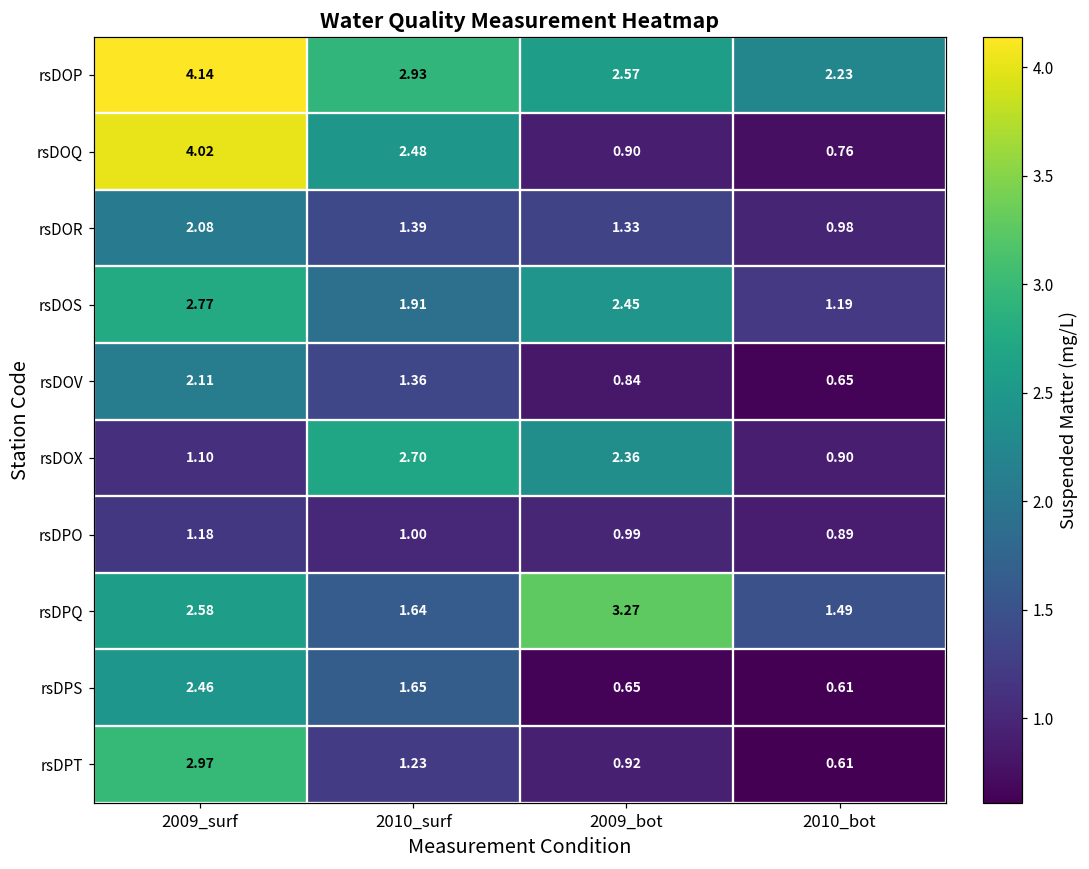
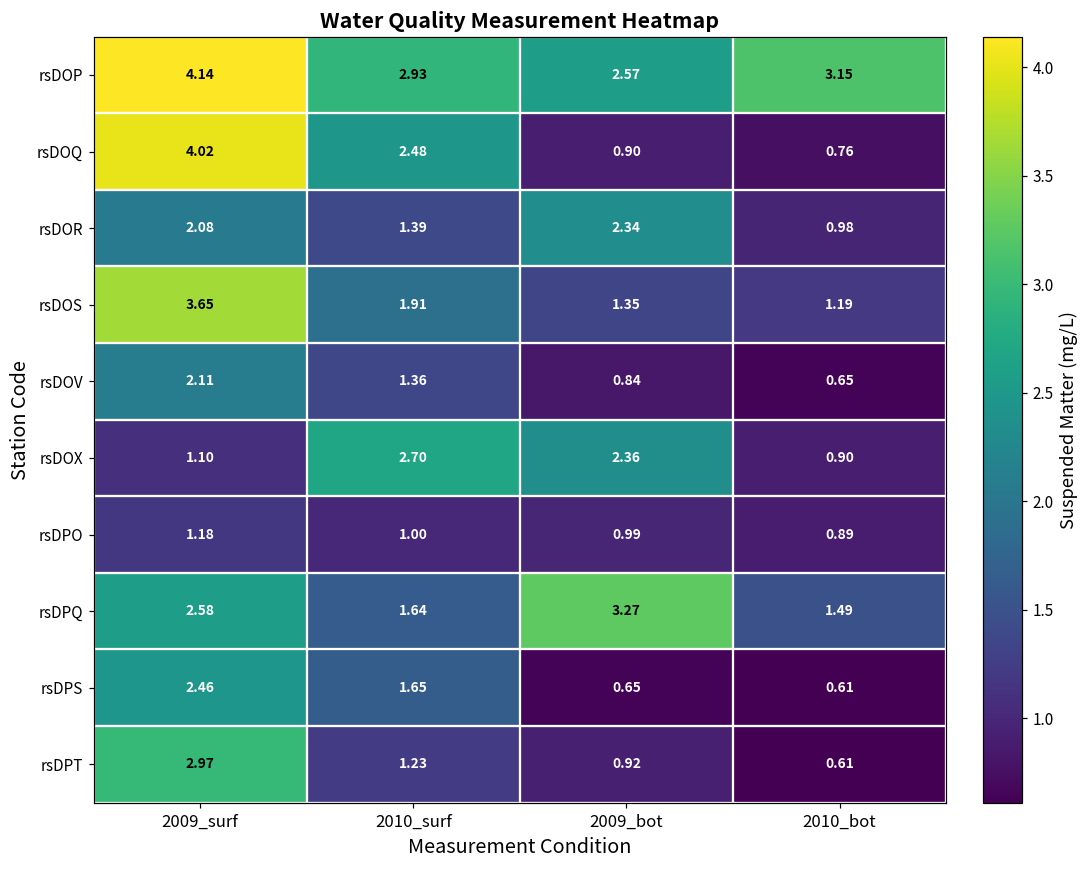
  {
    "rsDOP": {
      "2009_surf": 4.14,
      "2010_surf": 2.93,
      "2009_bot": 2.57,
-     "2010_bot": 2.23
+     "2010_bot": 3.15
    },
    "rsDOQ": {
      "2009_surf": 4.02,
      "2010_surf": 2.48,
      "2009_bot": 0.90,
      "2010_bot": 0.76
    },
    "rsDOR": {
      "2009_surf": 2.08,
      "2010_surf": 1.39,
-     "2009_bot": 1.33,
+     "2009_bot": 2.34,
      "2010_bot": 0.98
    },
    "rsDOS": {
-     "2009_surf": 2.77,
+     "2009_surf": 3.65,
      "2010_surf": 1.91,
-     "2009_bot": 2.45,
+     "2009_bot": 1.35,
      "2010_bot": 1.19
    },
    "rsDOV": {
      "2009_surf": 2.11,
      "2010_surf": 1.36,
      "2009_bot": 0.84,
      "2010_bot": 0.65
    },
    "rsDOX": {
      "2009_surf": 1.10,
      "2010_surf": 2.70,
      "2009_bot": 2.36,
      "2010_bot": 0.90
    },
    "rsDPO": {
      "2009_surf": 1.18,
      "2010_surf": 1.00,
      "2009_bot": 0.99,
      "2010_bot": 0.89
    },
    "rsDPQ": {
      "2009_surf": 2.58,
      "2010_surf": 1.64,
      "2009_bot": 3.27,
      "2010_bot": 1.49
    },
    "rsDPS": {
      "2009_surf": 2.46,
      "2010_surf": 1.65,
      "2009_bot": 0.65,
      "2010_bot": 0.61
    },
    "rsDPT": {
      "2009_surf": 2.97,
      "2010_surf": 1.23,
      "2009_bot": 0.92,
      "2010_bot": 0.61
    }
  }
